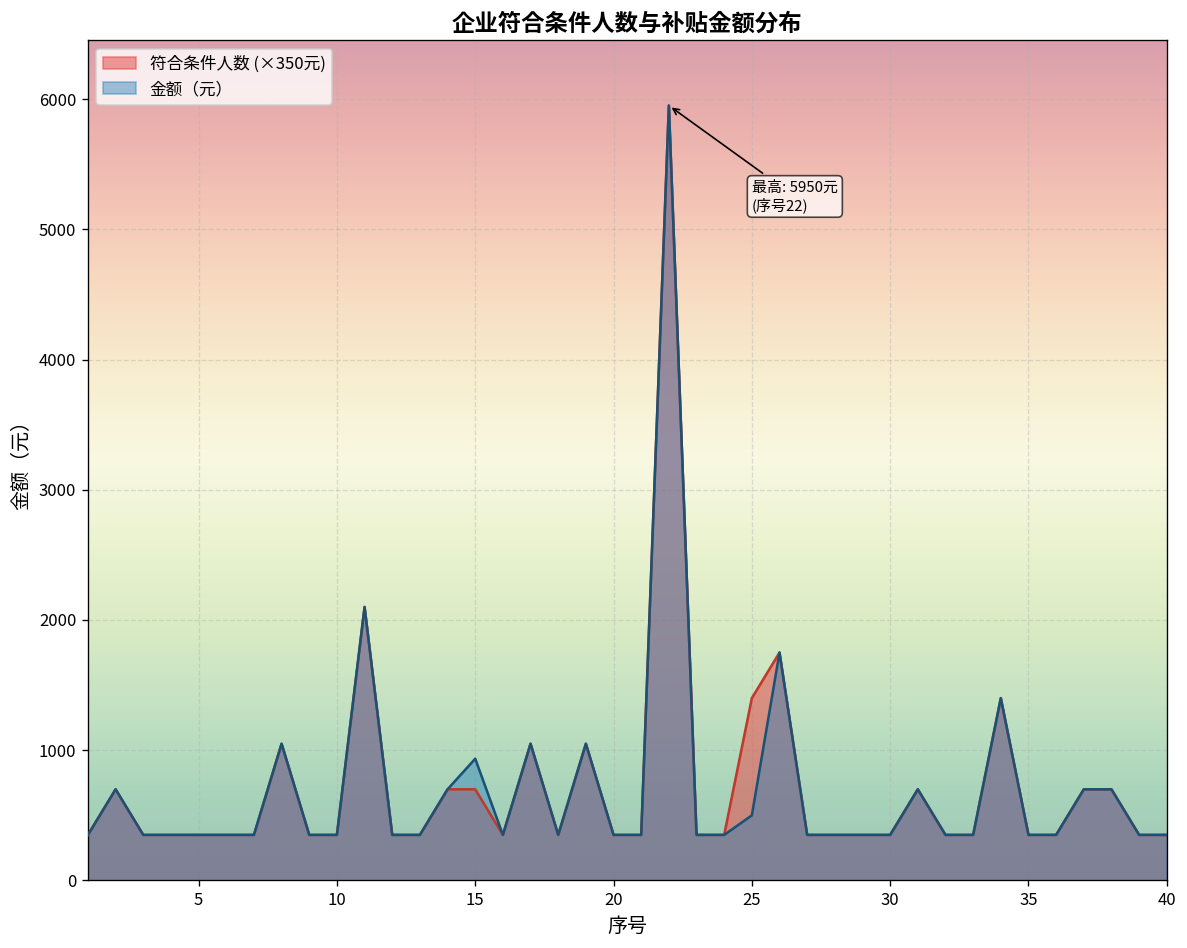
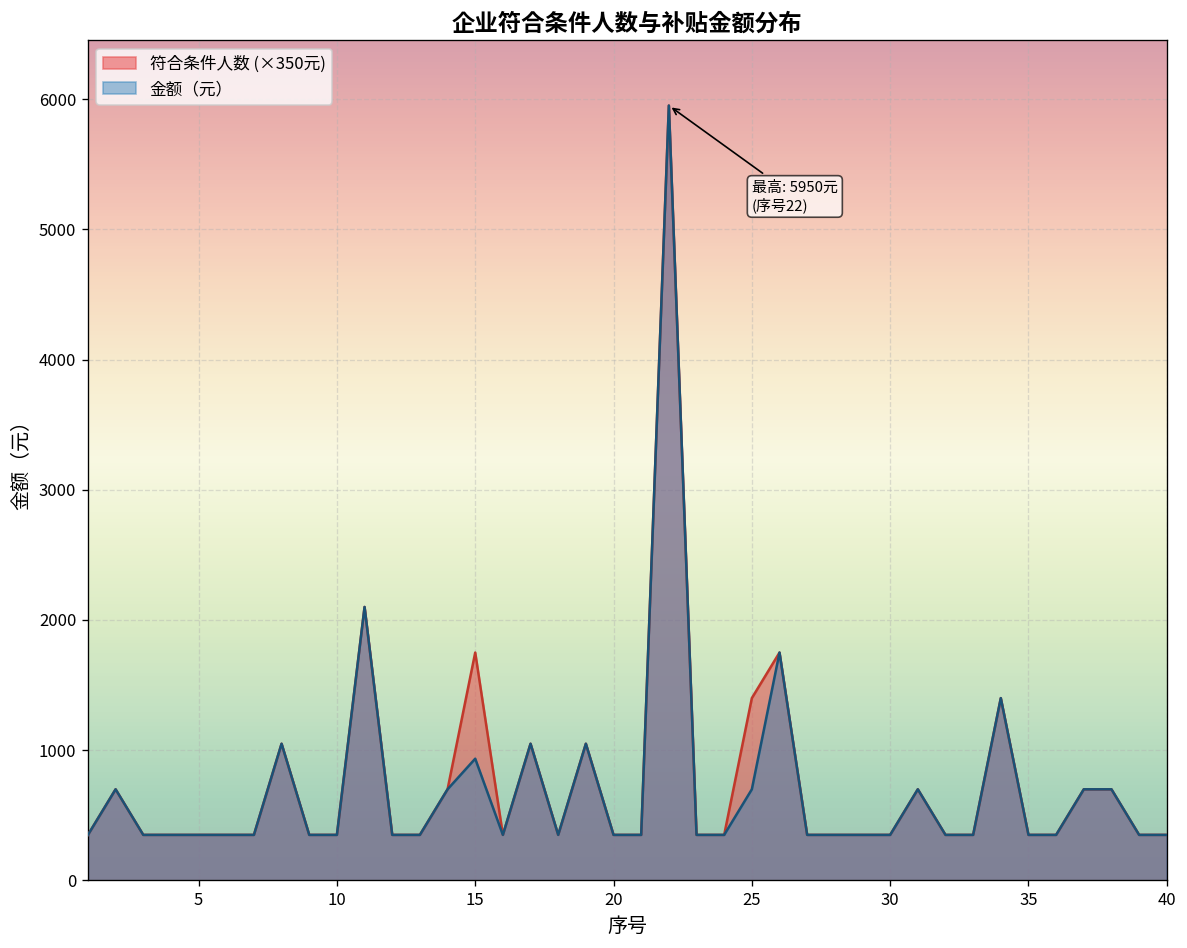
  {
    "符合条件人数 (×350元)": {
-     "15": 700,
+     "15": 1750,
      "25": 1400
    },
    "金额（元）": {
      "15": 940,
-     "25": 500
+     "25": 700
    }
  }
